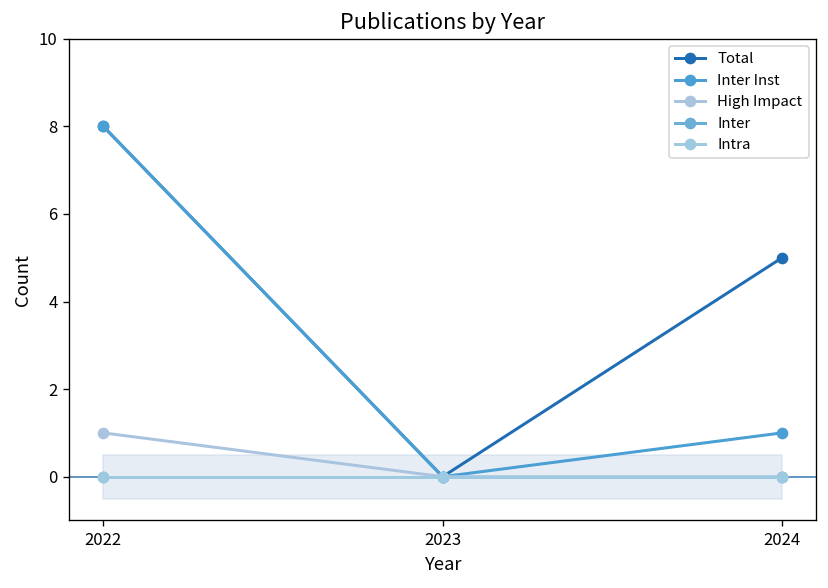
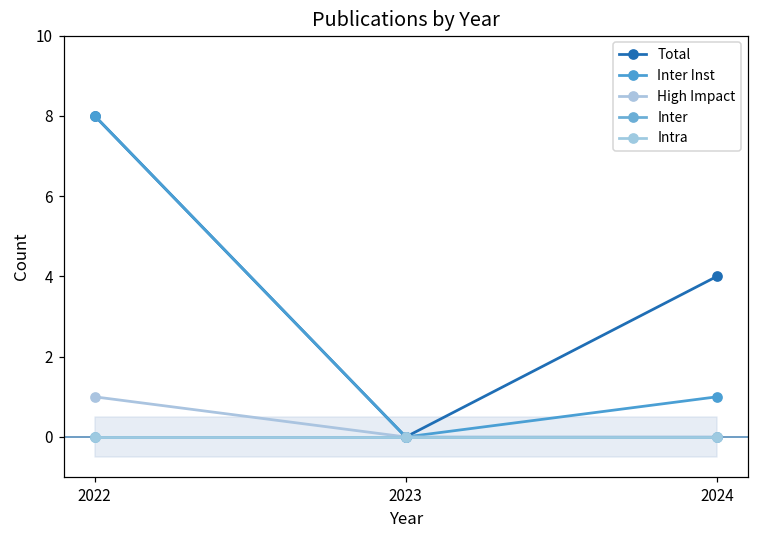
  {
    "Total": {
-     "2024": 5
+     "2024": 4
    },
    "Inter Inst": {
      "2024": 1
    }
  }
